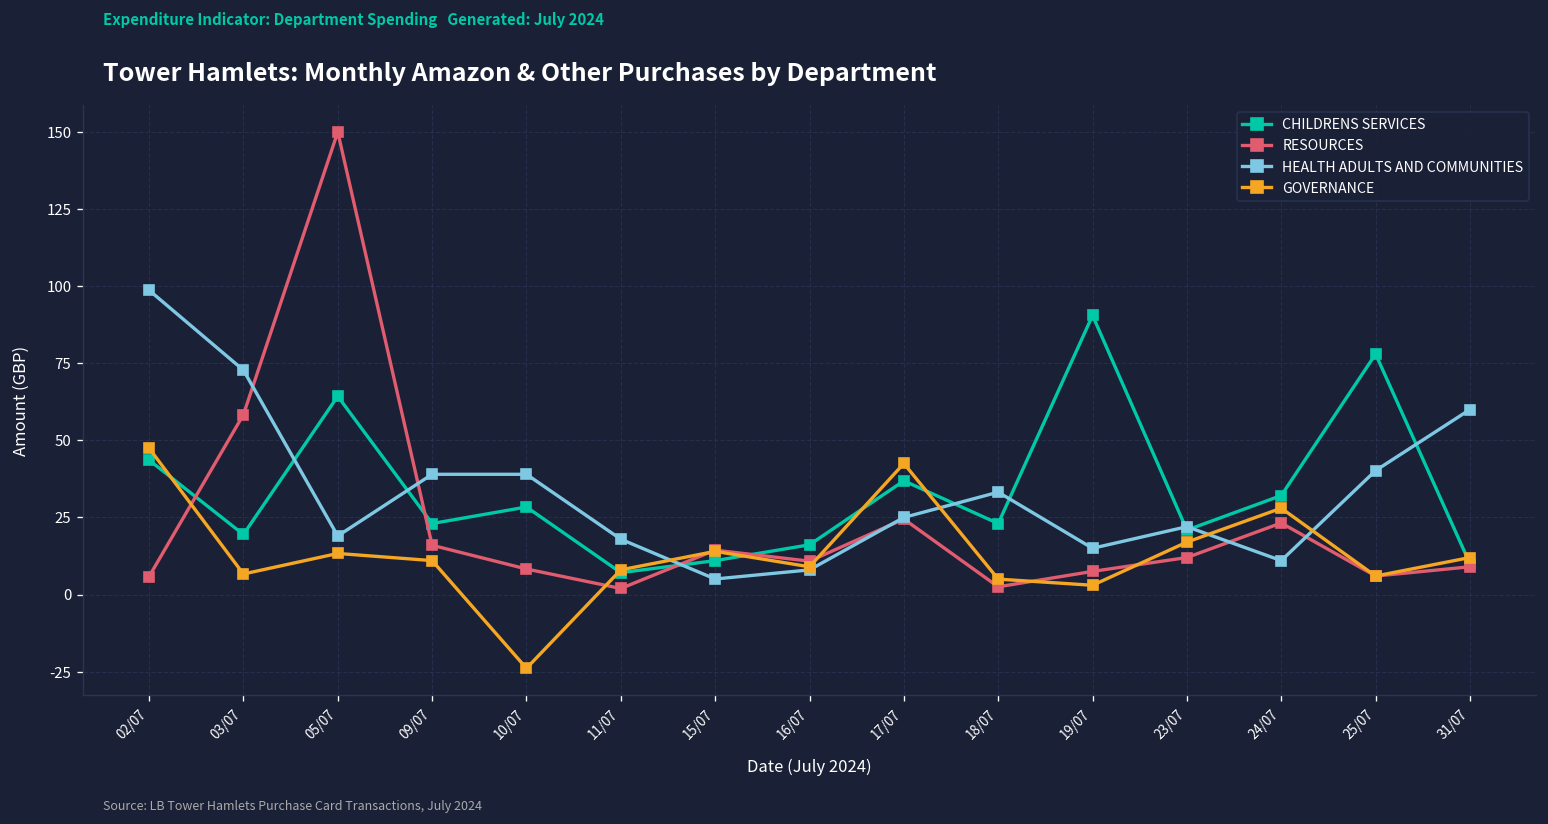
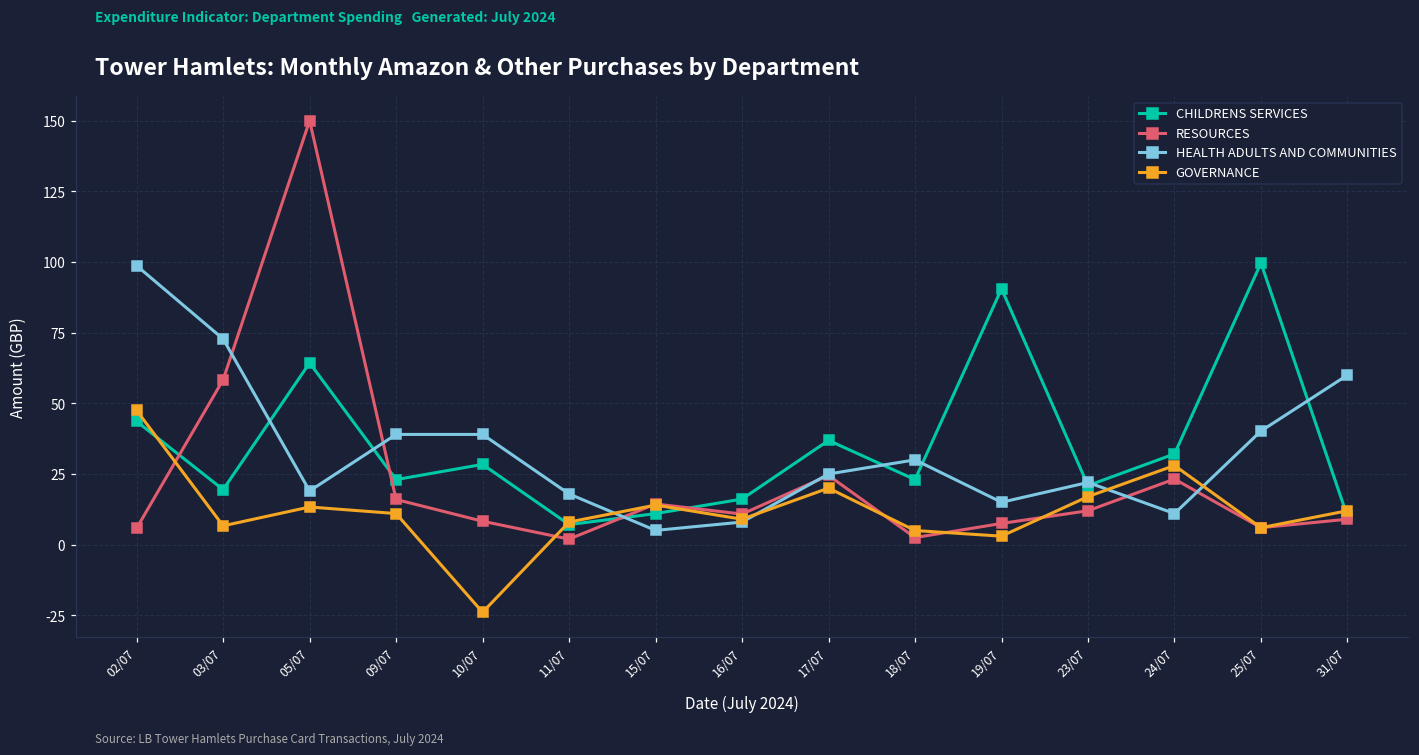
  {
    "CHILDRENS SERVICES": {
      "02/07": 44,
      "03/07": 19,
      "05/07": 64,
      "09/07": 23,
      "10/07": 28,
      "15/07": 11,
      "16/07": 16,
      "17/07": 37,
      "18/07": 23,
      "19/07": 91,
      "23/07": 21,
      "24/07": 32,
-     "25/07": 78
+     "25/07": 100
    },
    "RESOURCES": {
      "02/07": 6,
      "03/07": 58,
      "05/07": 150,
      "09/07": 16,
      "10/07": 8,
      "11/07": 2,
      "16/07": 11,
      "18/07": 3,
      "19/07": 8,
      "23/07": 12,
      "24/07": 23
    },
    "HEALTH ADULTS AND COMMUNITIES": {
      "02/07": 99,
      "03/07": 73,
      "05/07": 19,
      "09/07": 39,
      "10/07": 39,
      "11/07": 18,
      "15/07": 5,
      "16/07": 8,
-     "18/07": 33,
+     "18/07": 30,
      "19/07": 15,
      "23/07": 22,
      "24/07": 11,
      "25/07": 40,
      "31/07": 60
    },
    "GOVERNANCE": {
      "02/07": 47,
      "03/07": 7,
      "05/07": 13,
      "09/07": 11,
      "10/07": -24,
      "16/07": 9,
-     "17/07": 43,
+     "17/07": 20,
      "18/07": 5,
      "19/07": 3,
      "23/07": 17,
      "24/07": 28,
      "31/07": 12
    }
  }
